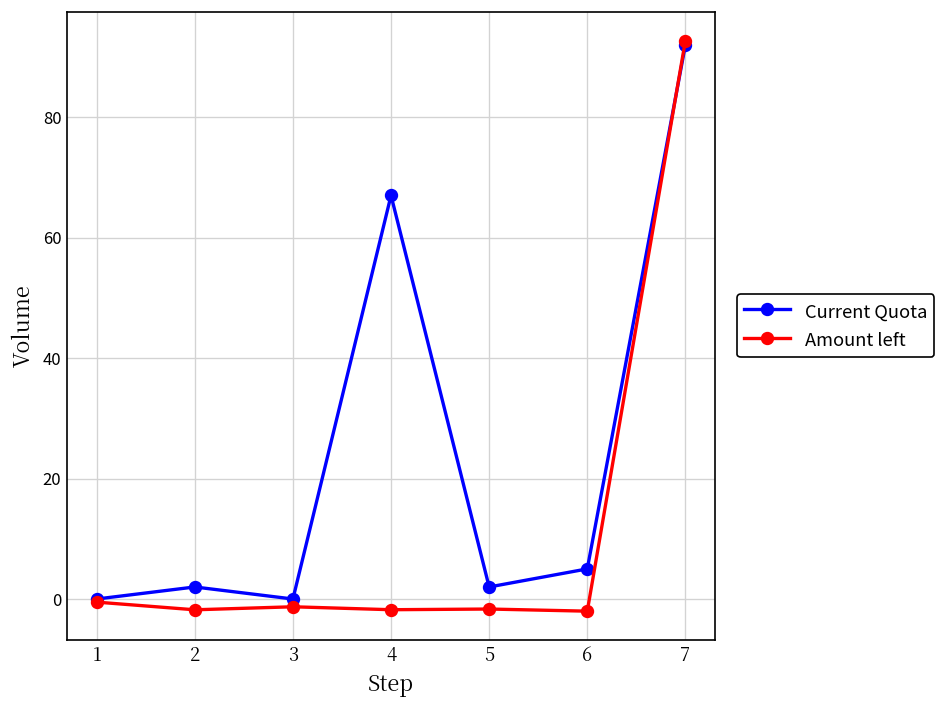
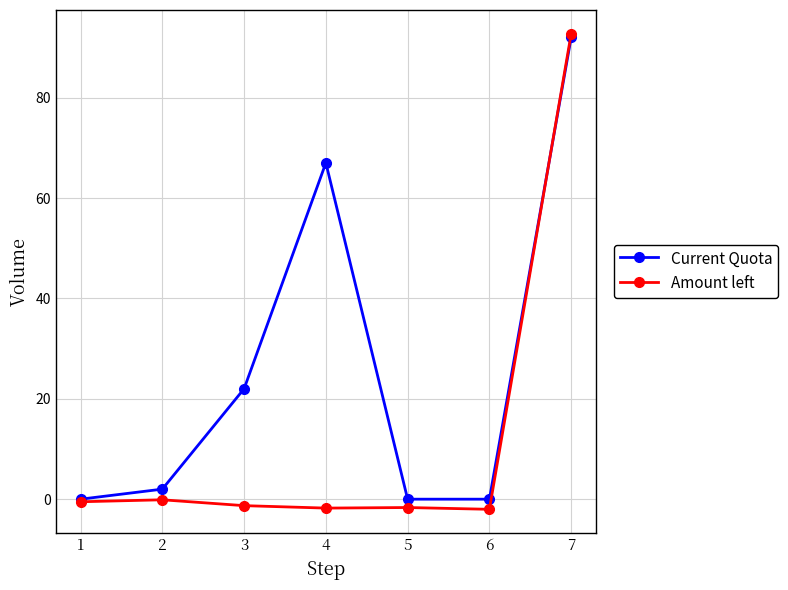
  {
    "Current Quota": {
      "1": 0,
      "2": 2,
-     "3": 0,
+     "3": 22,
      "4": 67,
-     "5": 2,
-     "6": 5,
+     "5": 0,
+     "6": 0,
      "7": 92
    },
    "Amount left": {
      "1": -1,
-     "2": -2,
+     "2": 0,
      "3": -1,
      "4": -2,
      "5": -2,
      "6": -2,
      "7": 93
    }
  }
